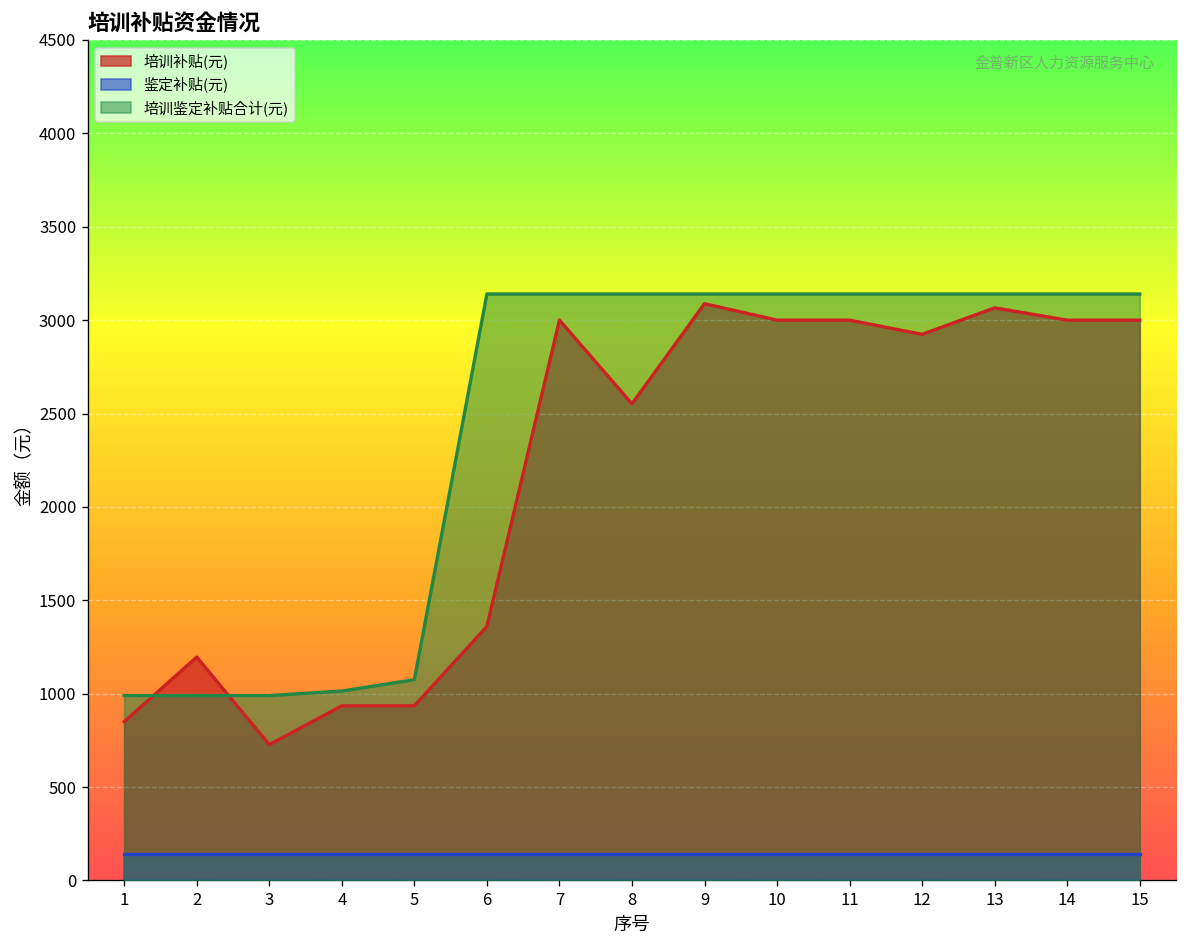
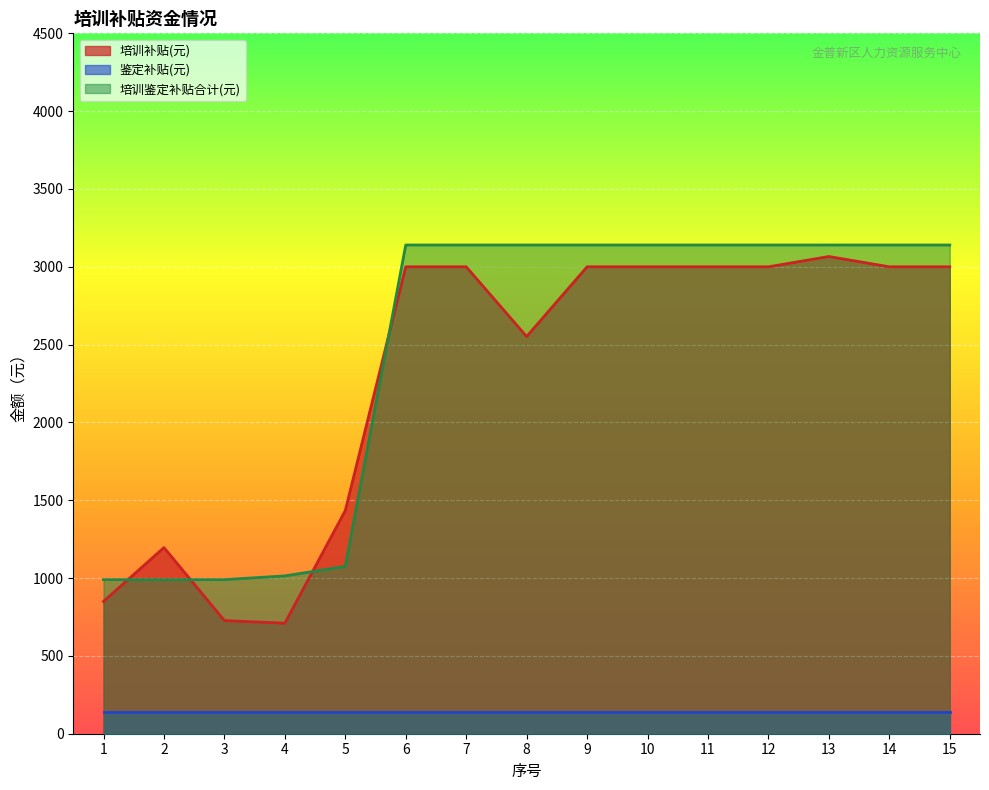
  {
    "培训补贴(元)": {
      "1": 850,
      "2": 1200,
      "3": 730,
-     "4": 940,
-     "5": 940,
-     "6": 1360,
+     "4": 710,
+     "5": 1430,
+     "6": 3000,
      "7": 3000,
      "8": 2550,
-     "9": 3090,
+     "9": 3000,
      "10": 3000,
      "11": 3000,
-     "12": 2920,
+     "12": 3000,
      "13": 3070,
      "14": 3000,
      "15": 3000
    },
    "鉴定补贴(元)": {
      "1": 140,
      "2": 140,
      "3": 140,
      "4": 140,
      "5": 140,
      "6": 140,
      "7": 140,
      "8": 140,
      "9": 140,
      "10": 140,
      "11": 140,
      "12": 140,
      "13": 140,
      "14": 140,
      "15": 140
    },
    "培训鉴定补贴合计(元)": {
      "1": 990,
      "2": 990,
      "3": 990,
      "4": 1010,
      "5": 1080,
      "6": 3140,
      "7": 3140,
      "8": 3140,
      "9": 3140,
      "10": 3140,
      "11": 3140,
      "12": 3140,
      "13": 3140,
      "14": 3140,
      "15": 3140
    }
  }
